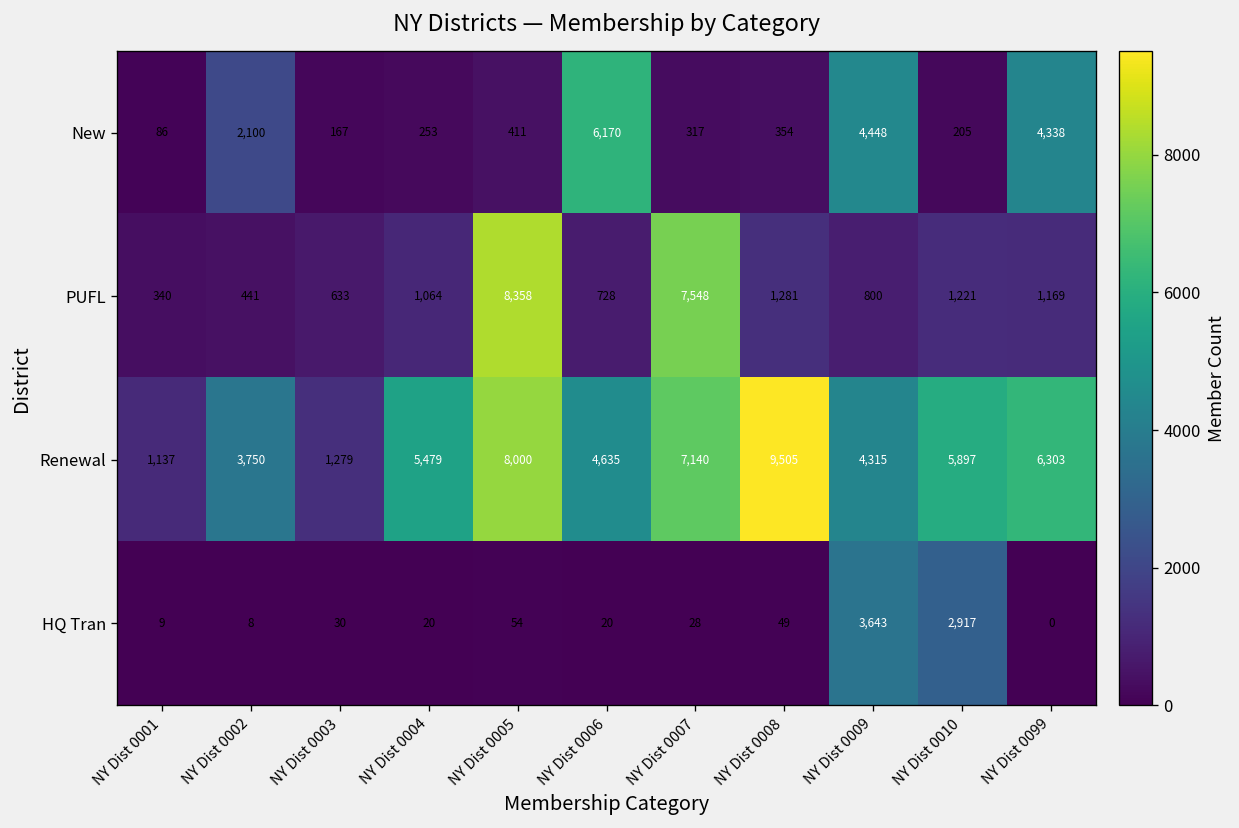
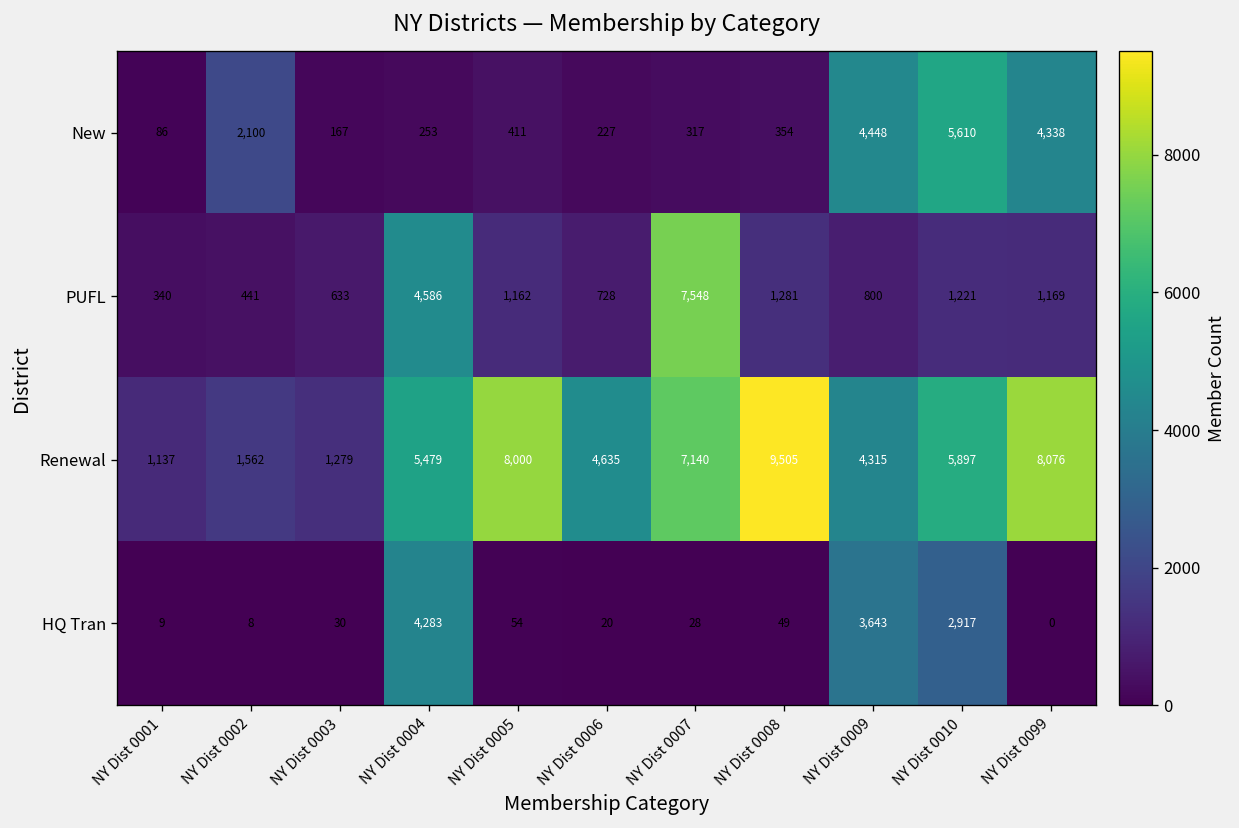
  {
    "New": {
      "NY Dist 0001": "86",
      "NY Dist 0002": "2,100",
      "NY Dist 0003": "167",
      "NY Dist 0004": "253",
      "NY Dist 0005": "411",
-     "NY Dist 0006": "6,170",
+     "NY Dist 0006": "227",
      "NY Dist 0007": "317",
      "NY Dist 0008": "354",
      "NY Dist 0009": "4,448",
-     "NY Dist 0010": "205",
+     "NY Dist 0010": "5,610",
      "NY Dist 0099": "4,338"
    },
    "PUFL": {
      "NY Dist 0001": "340",
      "NY Dist 0002": "441",
      "NY Dist 0003": "633",
-     "NY Dist 0004": "1,064",
-     "NY Dist 0005": "8,358",
+     "NY Dist 0004": "4,586",
+     "NY Dist 0005": "1,162",
      "NY Dist 0006": "728",
      "NY Dist 0007": "7,548",
      "NY Dist 0008": "1,281",
      "NY Dist 0009": "800",
      "NY Dist 0010": "1,221",
      "NY Dist 0099": "1,169"
    },
    "Renewal": {
      "NY Dist 0001": "1,137",
-     "NY Dist 0002": "3,750",
+     "NY Dist 0002": "1,562",
      "NY Dist 0003": "1,279",
      "NY Dist 0004": "5,479",
      "NY Dist 0005": "8,000",
      "NY Dist 0006": "4,635",
      "NY Dist 0007": "7,140",
      "NY Dist 0008": "9,505",
      "NY Dist 0009": "4,315",
      "NY Dist 0010": "5,897",
-     "NY Dist 0099": "6,303"
+     "NY Dist 0099": "8,076"
    },
    "HQ Tran": {
      "NY Dist 0001": "9",
      "NY Dist 0002": "8",
      "NY Dist 0003": "30",
-     "NY Dist 0004": "20",
+     "NY Dist 0004": "4,283",
      "NY Dist 0005": "54",
      "NY Dist 0006": "20",
      "NY Dist 0007": "28",
      "NY Dist 0008": "49",
      "NY Dist 0009": "3,643",
      "NY Dist 0010": "2,917",
      "NY Dist 0099": "0"
    }
  }
